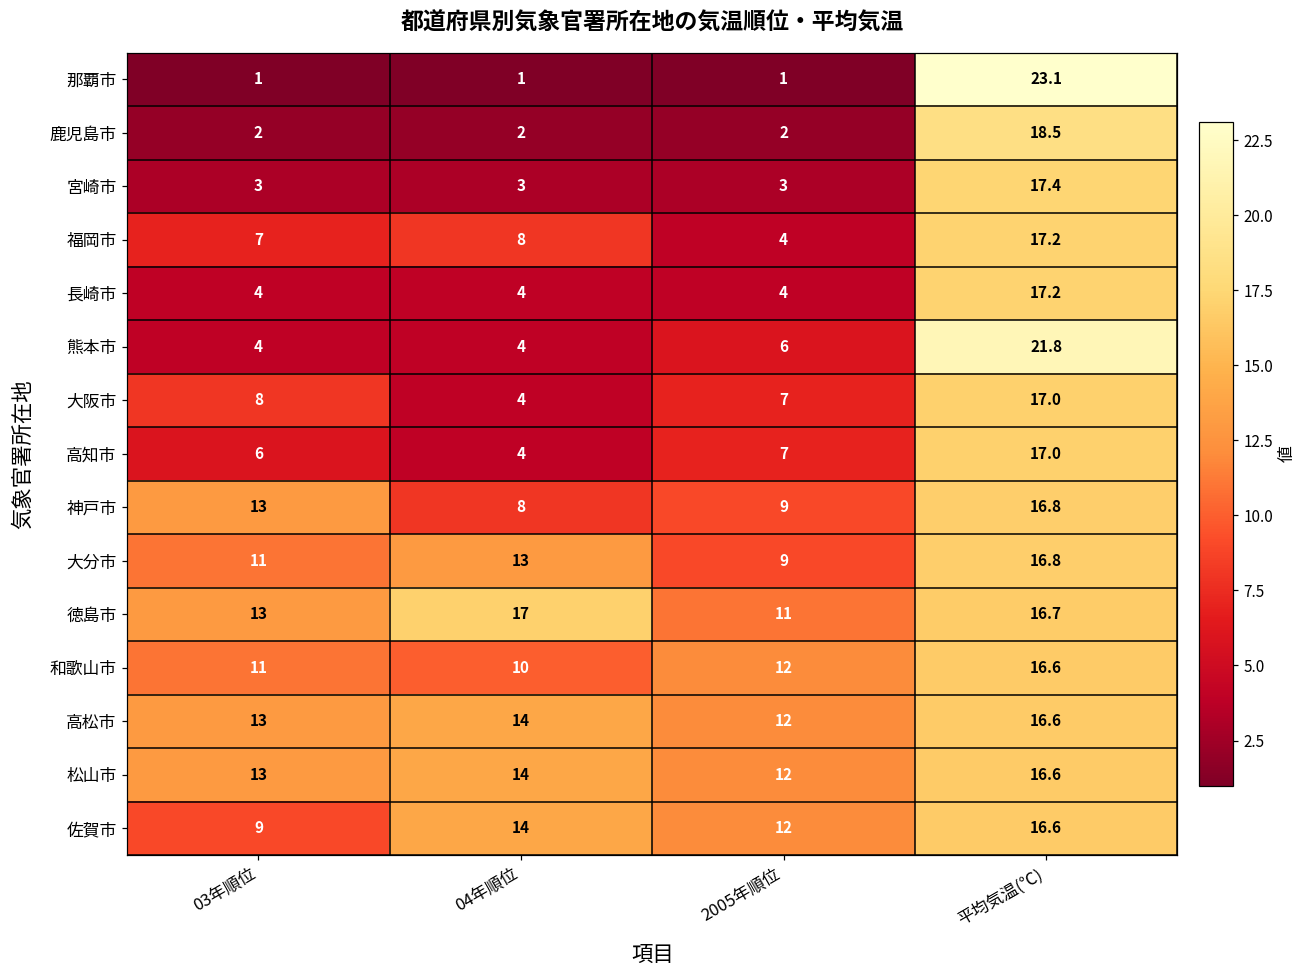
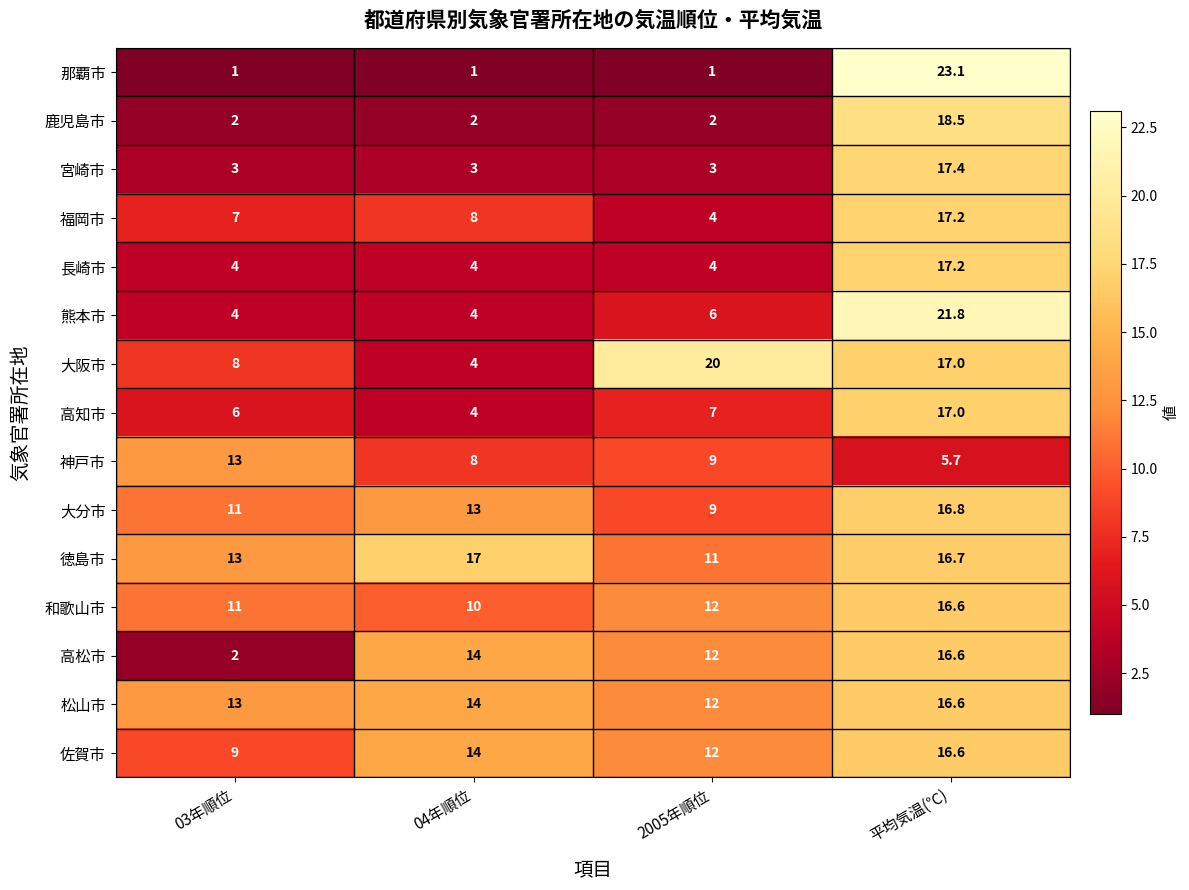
  {
    "那覇市": {
      "03年順位": 1,
      "04年順位": 1,
      "2005年順位": 1,
      "平均気温(℃)": 23.1
    },
    "鹿児島市": {
      "03年順位": 2,
      "04年順位": 2,
      "2005年順位": 2,
      "平均気温(℃)": 18.5
    },
    "宮崎市": {
      "03年順位": 3,
      "04年順位": 3,
      "2005年順位": 3,
      "平均気温(℃)": 17.4
    },
    "福岡市": {
      "03年順位": 7,
      "04年順位": 8,
      "2005年順位": 4,
      "平均気温(℃)": 17.2
    },
    "長崎市": {
      "03年順位": 4,
      "04年順位": 4,
      "2005年順位": 4,
      "平均気温(℃)": 17.2
    },
    "熊本市": {
      "03年順位": 4,
      "04年順位": 4,
      "2005年順位": 6,
      "平均気温(℃)": 21.8
    },
    "大阪市": {
      "03年順位": 8,
      "04年順位": 4,
-     "2005年順位": 7,
+     "2005年順位": 20,
      "平均気温(℃)": 17.0
    },
    "高知市": {
      "03年順位": 6,
      "04年順位": 4,
      "2005年順位": 7,
      "平均気温(℃)": 17.0
    },
    "神戸市": {
      "03年順位": 13,
      "04年順位": 8,
      "2005年順位": 9,
-     "平均気温(℃)": 16.8
+     "平均気温(℃)": 5.7
    },
    "大分市": {
      "03年順位": 11,
      "04年順位": 13,
      "2005年順位": 9,
      "平均気温(℃)": 16.8
    },
    "徳島市": {
      "03年順位": 13,
      "04年順位": 17,
      "2005年順位": 11,
      "平均気温(℃)": 16.7
    },
    "和歌山市": {
      "03年順位": 11,
      "04年順位": 10,
      "2005年順位": 12,
      "平均気温(℃)": 16.6
    },
    "高松市": {
-     "03年順位": 13,
+     "03年順位": 2,
      "04年順位": 14,
      "2005年順位": 12,
      "平均気温(℃)": 16.6
    },
    "松山市": {
      "03年順位": 13,
      "04年順位": 14,
      "2005年順位": 12,
      "平均気温(℃)": 16.6
    },
    "佐賀市": {
      "03年順位": 9,
      "04年順位": 14,
      "2005年順位": 12,
      "平均気温(℃)": 16.6
    }
  }
